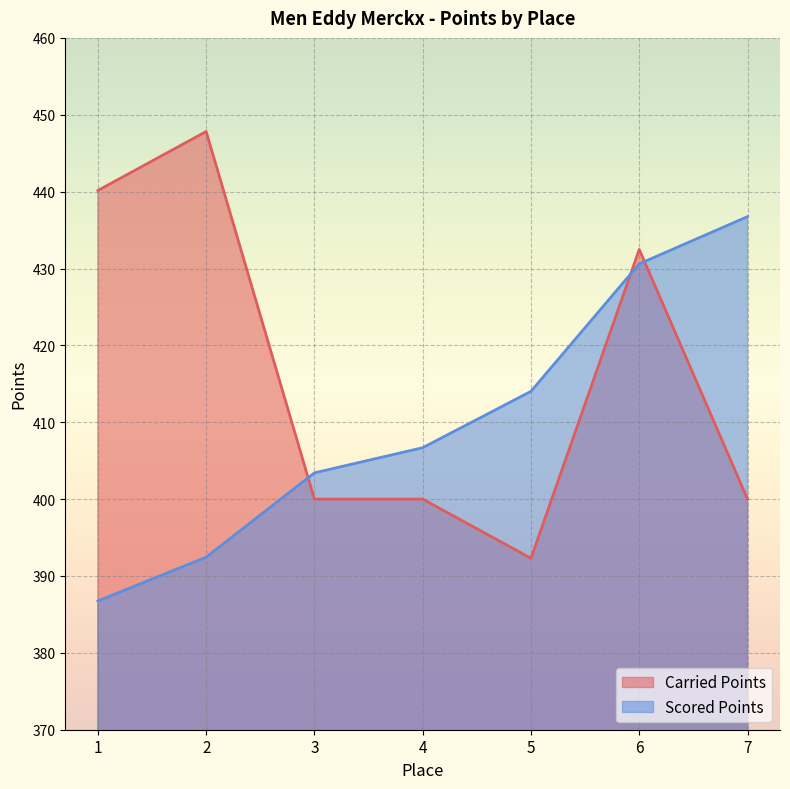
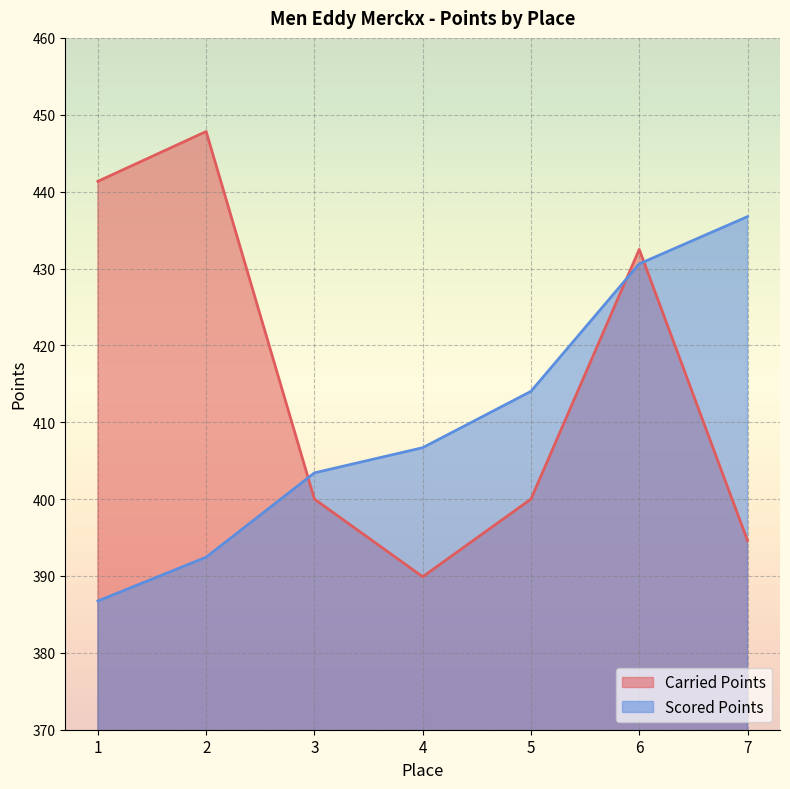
  {
    "Carried Points": {
-     "1": 440,
+     "1": 441,
      "2": 448,
      "3": 400,
-     "4": 400,
-     "5": 392,
+     "4": 390,
+     "5": 400,
      "6": 432,
-     "7": 400
+     "7": 395
    },
    "Scored Points": {
      "1": 387,
      "2": 392,
      "3": 403,
      "4": 407,
      "5": 414,
      "6": 431,
      "7": 437
    }
  }
